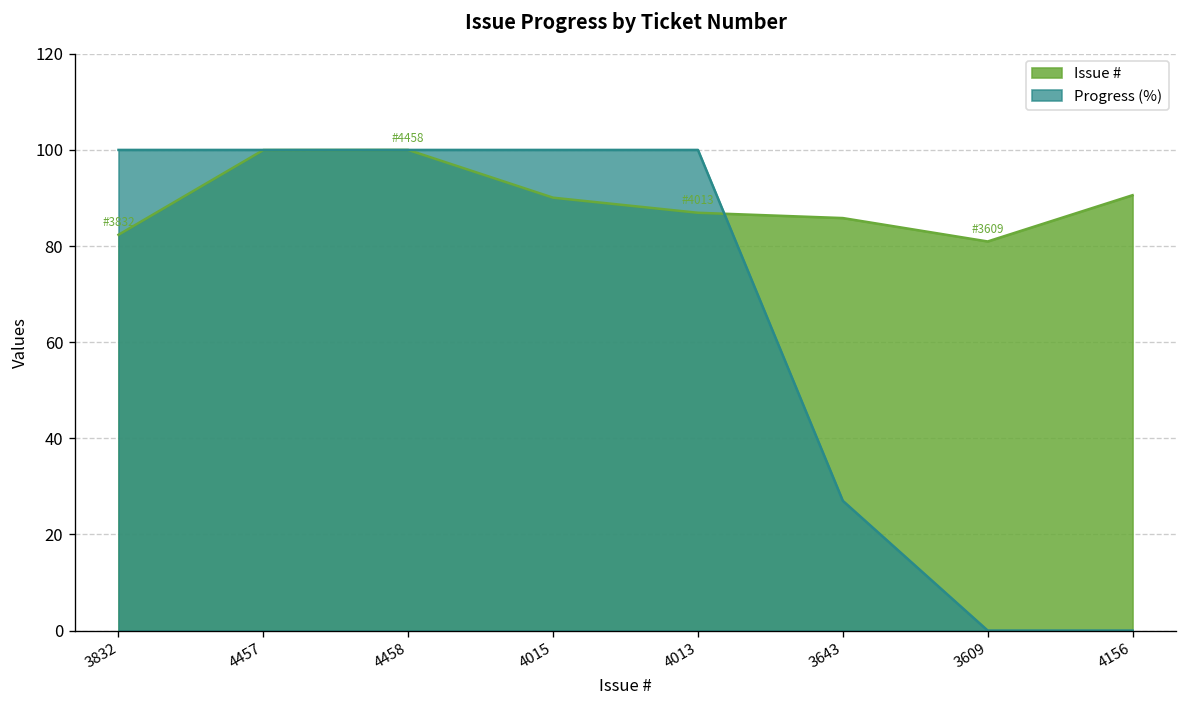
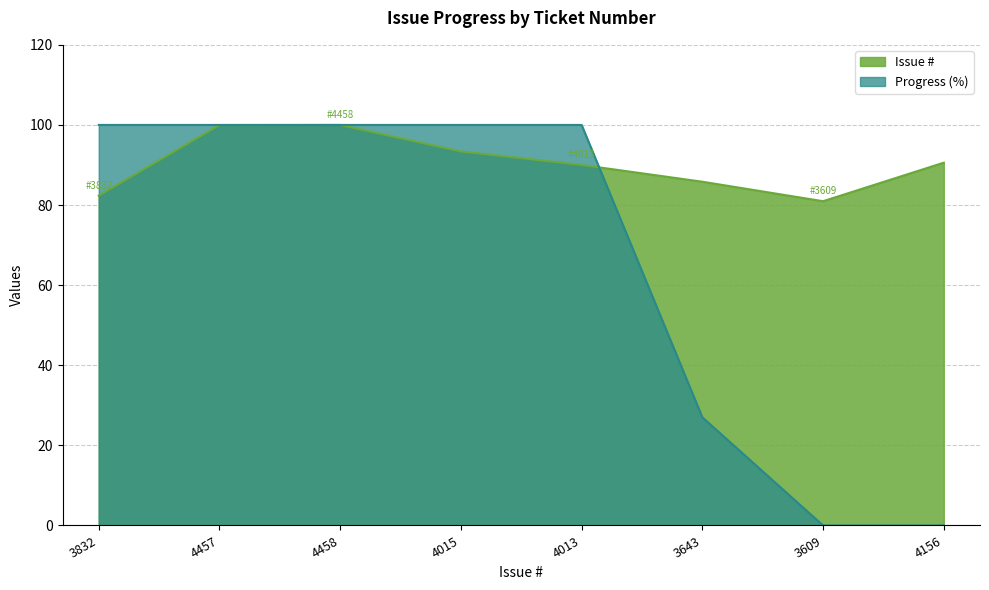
  {
    "Issue #": {
-     "4015": 90,
-     "4013": 87,
+     "4015": 93,
+     "4013": 90,
      "3643": 86,
      "4156": 91
    },
    "Progress (%)": {
      "3832": 100,
      "4015": 100,
      "4013": 100,
      "3643": 27,
      "3609": 0,
      "4156": 0
    }
  }
